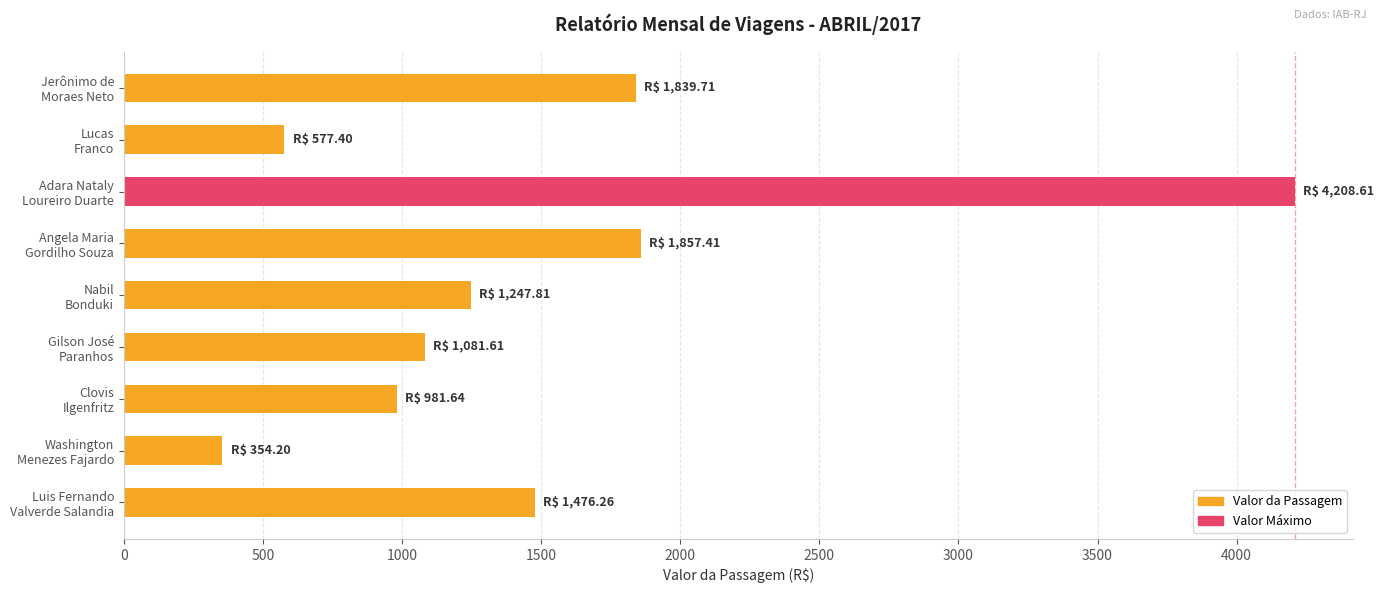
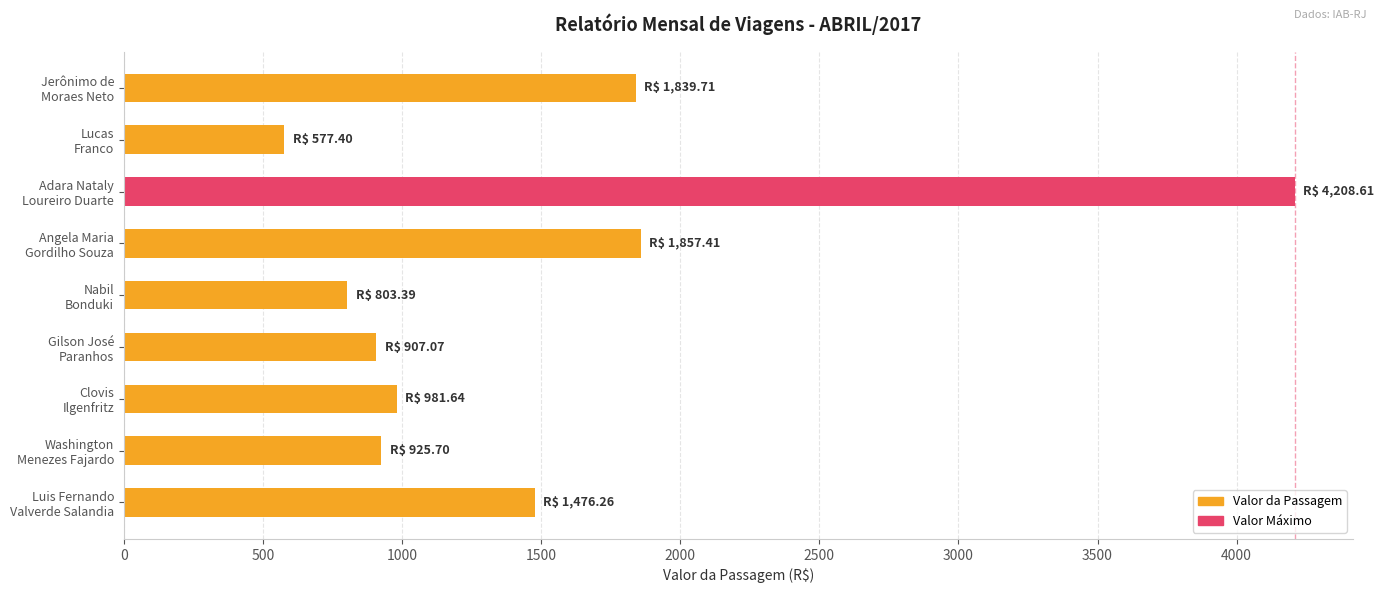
  {
    "Jerônimo de Moraes Neto": "1,839.71",
    "Lucas Franco": "577.40",
    "Adara Nataly Loureiro Duarte": "4,208.61",
    "Angela Maria Gordilho Souza": "1,857.41",
-   "Nabil Bonduki": "1,247.81",
-   "Gilson José Paranhos": "1,081.61",
+   "Nabil Bonduki": "803.39",
+   "Gilson José Paranhos": "907.07",
    "Clovis Ilgenfritz": "981.64",
-   "Washington Menezes Fajardo": "354.20",
+   "Washington Menezes Fajardo": "925.70",
    "Luis Fernando Valverde Salandia": "1,476.26"
  }
